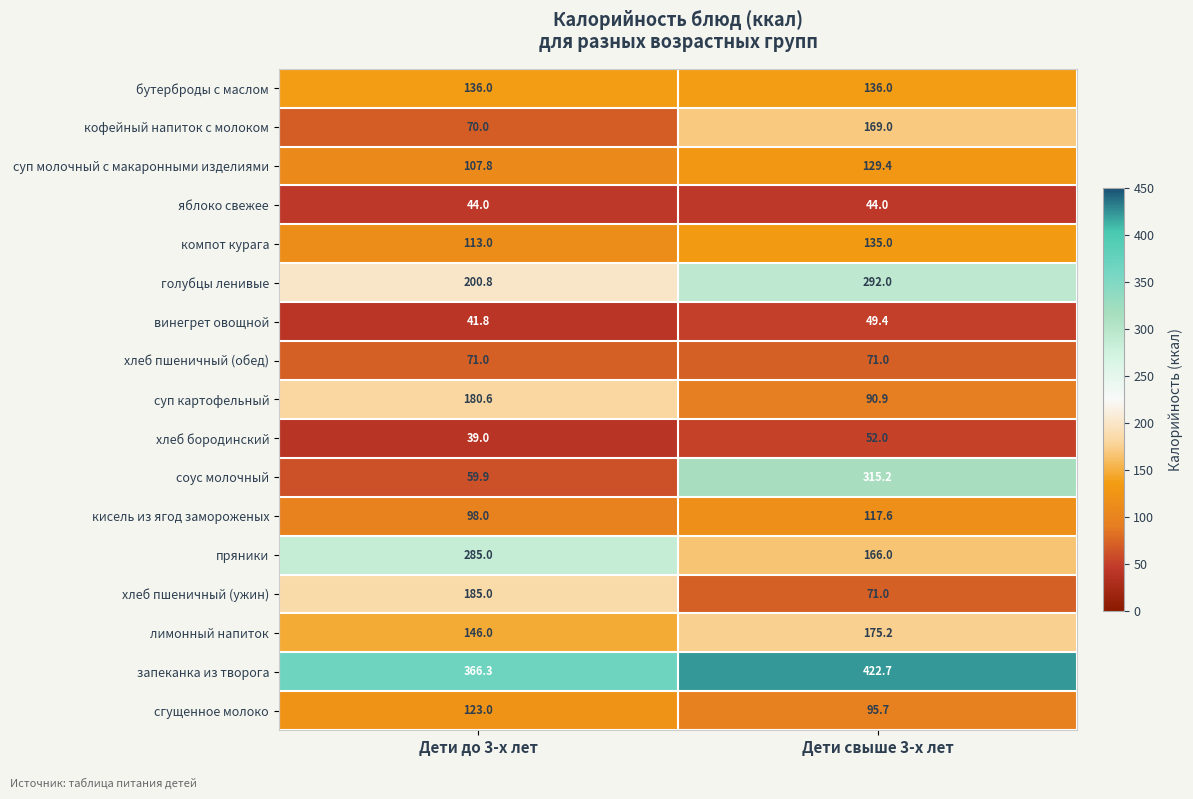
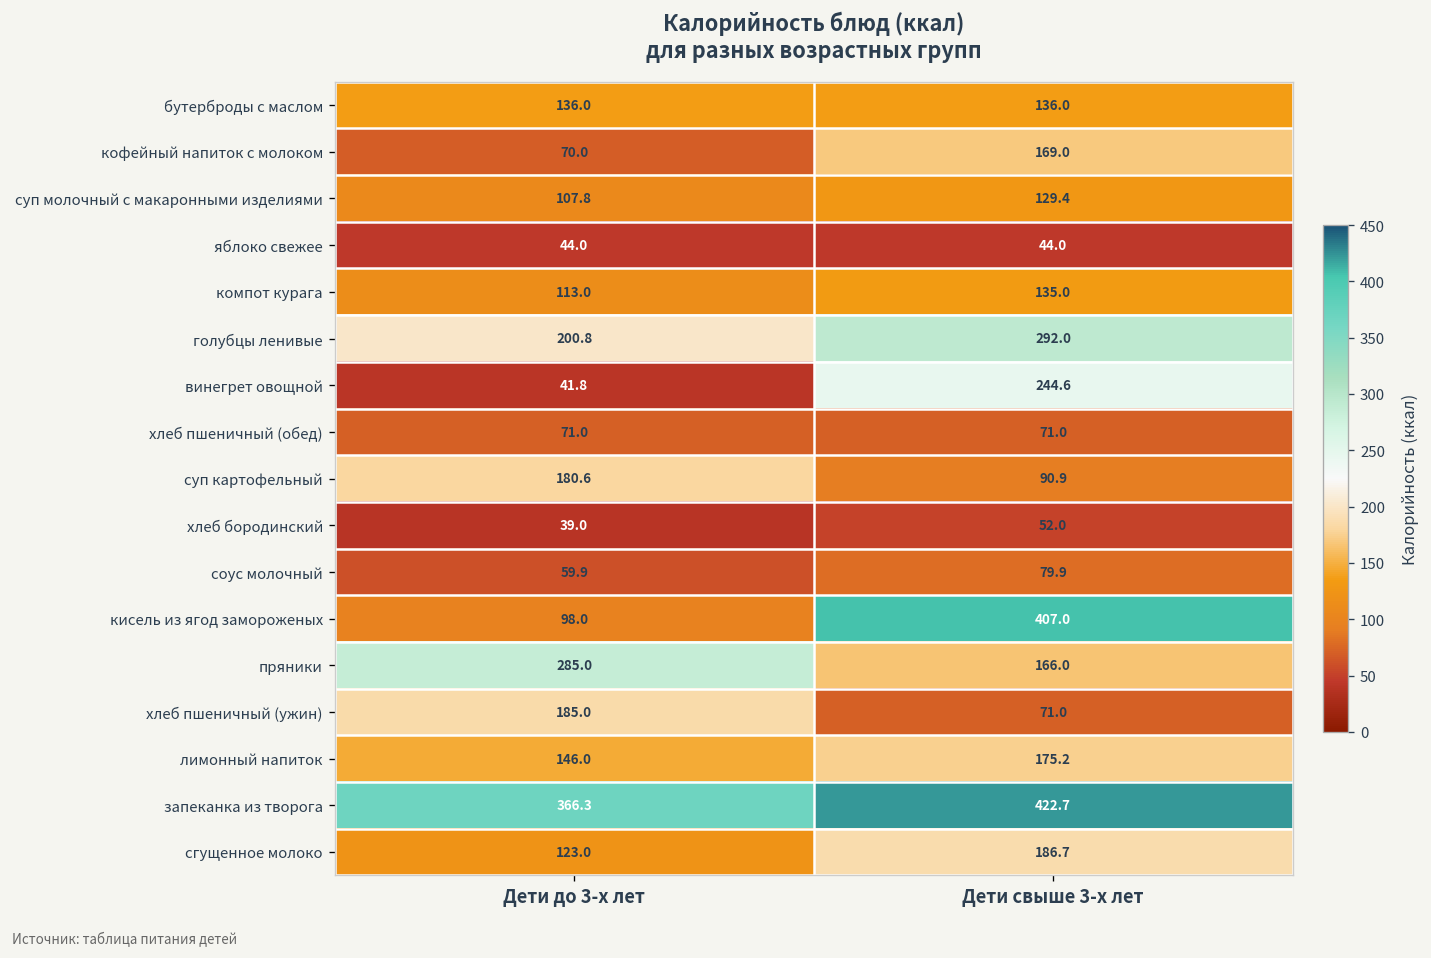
  {
    "бутерброды с маслом": {
      "Дети до 3-х лет": 136.0,
      "Дети свыше 3-х лет": 136.0
    },
    "кофейный напиток с молоком": {
      "Дети до 3-х лет": 70.0,
      "Дети свыше 3-х лет": 169.0
    },
    "суп молочный с макаронными изделиями": {
      "Дети до 3-х лет": 107.8,
      "Дети свыше 3-х лет": 129.4
    },
    "яблоко свежее": {
      "Дети до 3-х лет": 44.0,
      "Дети свыше 3-х лет": 44.0
    },
    "компот курага": {
      "Дети до 3-х лет": 113.0,
      "Дети свыше 3-х лет": 135.0
    },
    "голубцы ленивые": {
      "Дети до 3-х лет": 200.8,
      "Дети свыше 3-х лет": 292.0
    },
    "винегрет овощной": {
      "Дети до 3-х лет": 41.8,
-     "Дети свыше 3-х лет": 49.4
+     "Дети свыше 3-х лет": 244.6
    },
    "хлеб пшеничный (обед)": {
      "Дети до 3-х лет": 71.0,
      "Дети свыше 3-х лет": 71.0
    },
    "суп картофельный": {
      "Дети до 3-х лет": 180.6,
      "Дети свыше 3-х лет": 90.9
    },
    "хлеб бородинский": {
      "Дети до 3-х лет": 39.0,
      "Дети свыше 3-х лет": 52.0
    },
    "соус молочный": {
      "Дети до 3-х лет": 59.9,
-     "Дети свыше 3-х лет": 315.2
+     "Дети свыше 3-х лет": 79.9
    },
    "кисель из ягод замороженых": {
      "Дети до 3-х лет": 98.0,
-     "Дети свыше 3-х лет": 117.6
+     "Дети свыше 3-х лет": 407.0
    },
    "пряники": {
      "Дети до 3-х лет": 285.0,
      "Дети свыше 3-х лет": 166.0
    },
    "хлеб пшеничный (ужин)": {
      "Дети до 3-х лет": 185.0,
      "Дети свыше 3-х лет": 71.0
    },
    "лимонный напиток": {
      "Дети до 3-х лет": 146.0,
      "Дети свыше 3-х лет": 175.2
    },
    "запеканка из творога": {
      "Дети до 3-х лет": 366.3,
      "Дети свыше 3-х лет": 422.7
    },
    "сгущенное молоко": {
      "Дети до 3-х лет": 123.0,
-     "Дети свыше 3-х лет": 95.7
+     "Дети свыше 3-х лет": 186.7
    }
  }
